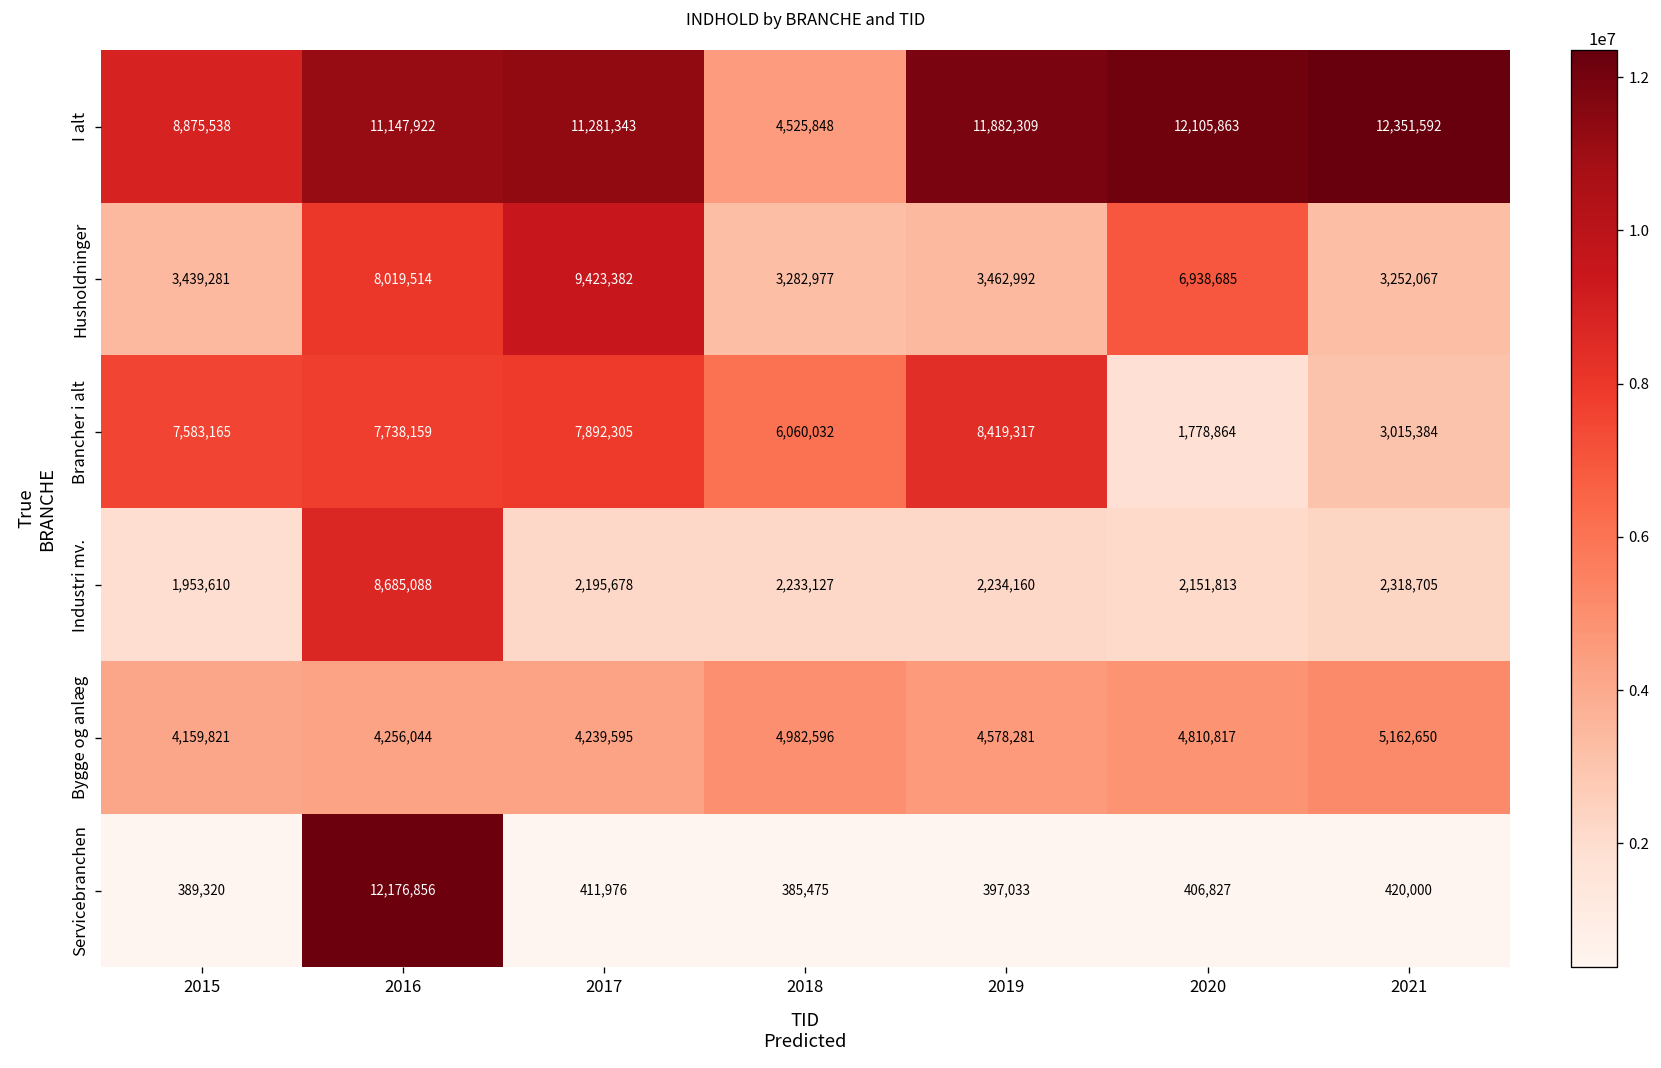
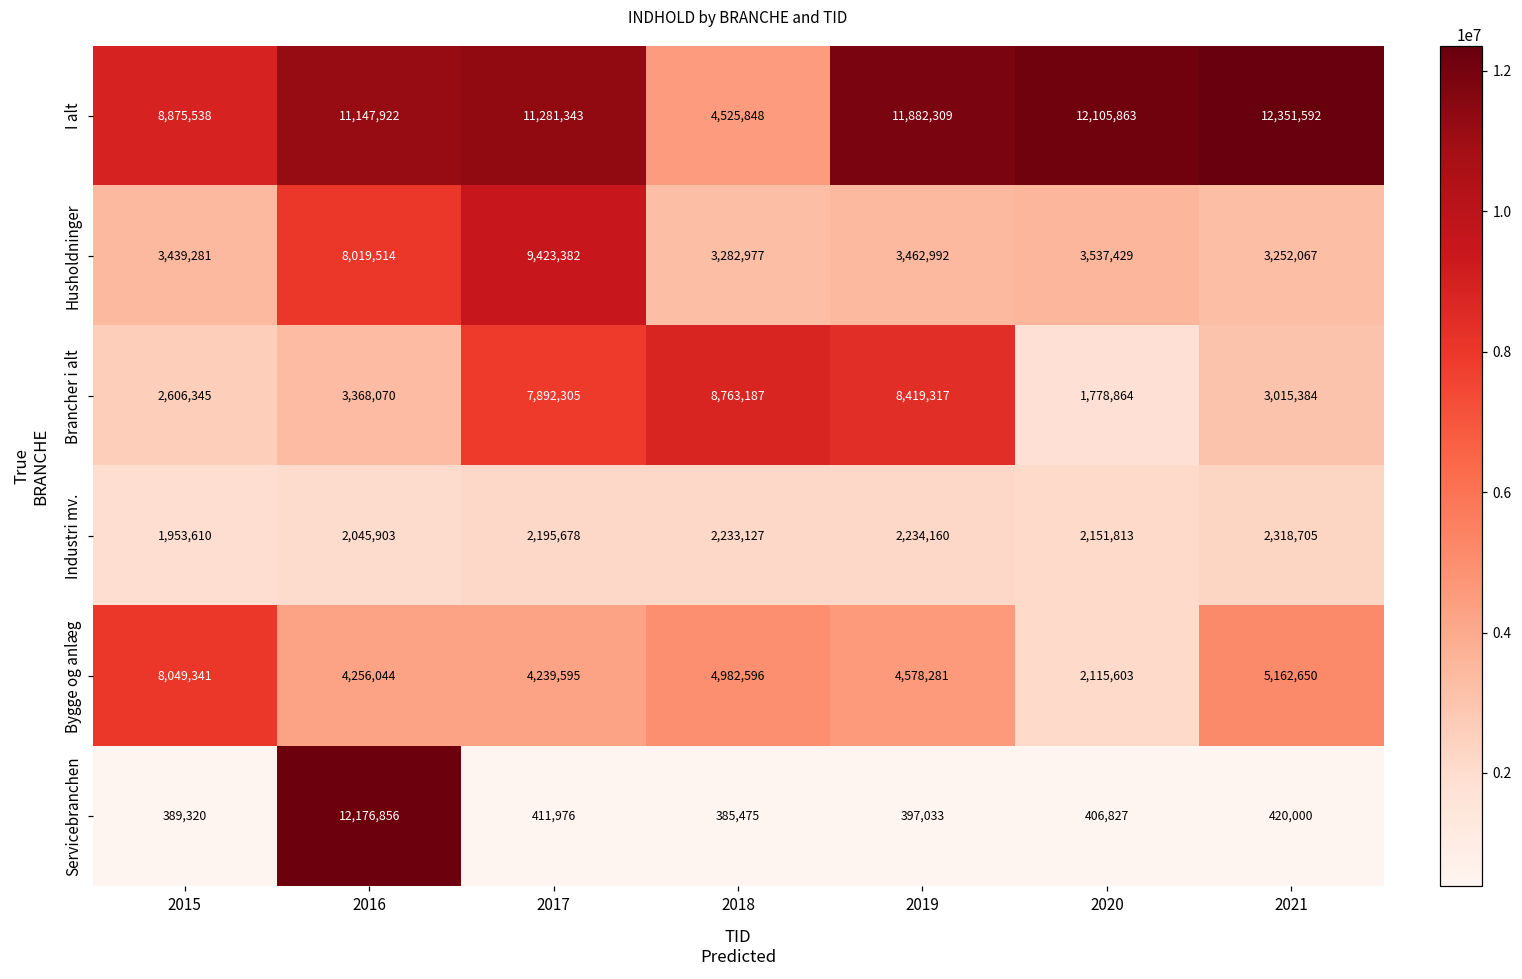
  {
    "I alt": {
      "2015": "8,875,538",
      "2016": "11,147,922",
      "2017": "11,281,343",
      "2018": "4,525,848",
      "2019": "11,882,309",
      "2020": "12,105,863",
      "2021": "12,351,592"
    },
    "Husholdninger": {
      "2015": "3,439,281",
      "2016": "8,019,514",
      "2017": "9,423,382",
      "2018": "3,282,977",
      "2019": "3,462,992",
-     "2020": "6,938,685",
+     "2020": "3,537,429",
      "2021": "3,252,067"
    },
    "Brancher i alt": {
-     "2015": "7,583,165",
-     "2016": "7,738,159",
+     "2015": "2,606,345",
+     "2016": "3,368,070",
      "2017": "7,892,305",
-     "2018": "6,060,032",
+     "2018": "8,763,187",
      "2019": "8,419,317",
      "2020": "1,778,864",
      "2021": "3,015,384"
    },
    "Industri mv.": {
      "2015": "1,953,610",
-     "2016": "8,685,088",
+     "2016": "2,045,903",
      "2017": "2,195,678",
      "2018": "2,233,127",
      "2019": "2,234,160",
      "2020": "2,151,813",
      "2021": "2,318,705"
    },
    "Bygge og anlæg": {
-     "2015": "4,159,821",
+     "2015": "8,049,341",
      "2016": "4,256,044",
      "2017": "4,239,595",
      "2018": "4,982,596",
      "2019": "4,578,281",
-     "2020": "4,810,817",
+     "2020": "2,115,603",
      "2021": "5,162,650"
    },
    "Servicebranchen": {
      "2015": "389,320",
      "2016": "12,176,856",
      "2017": "411,976",
      "2018": "385,475",
      "2019": "397,033",
      "2020": "406,827",
      "2021": "420,000"
    }
  }
